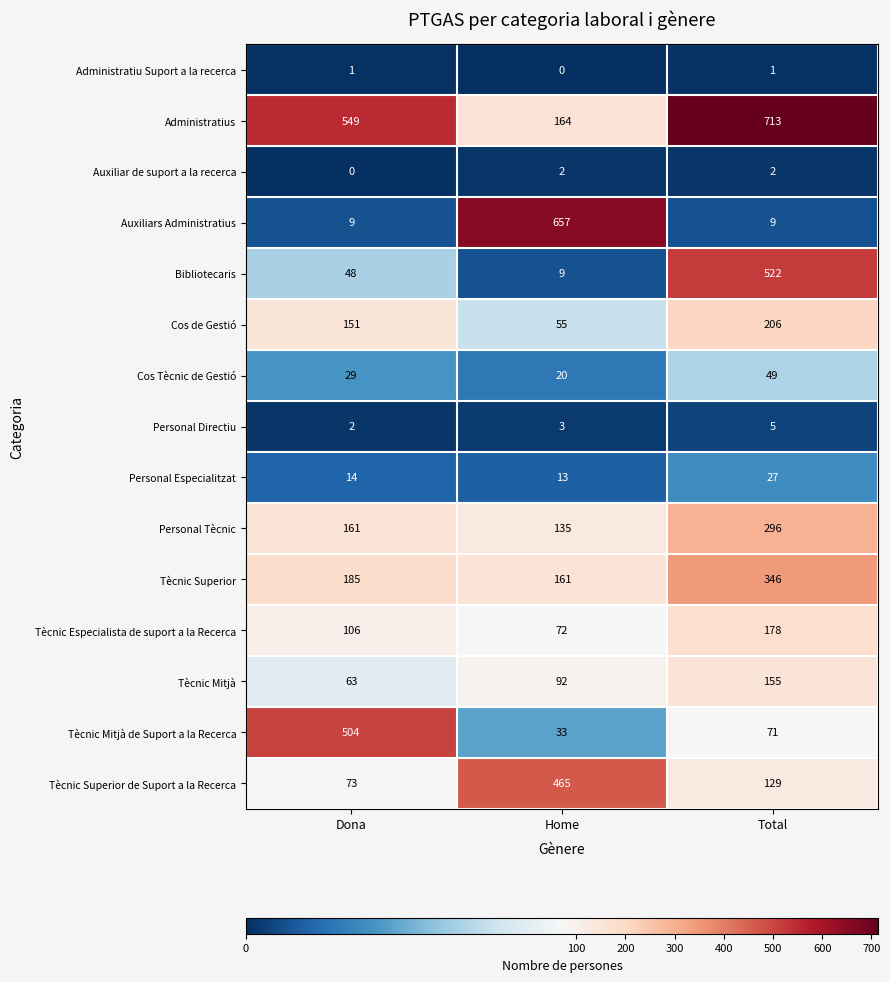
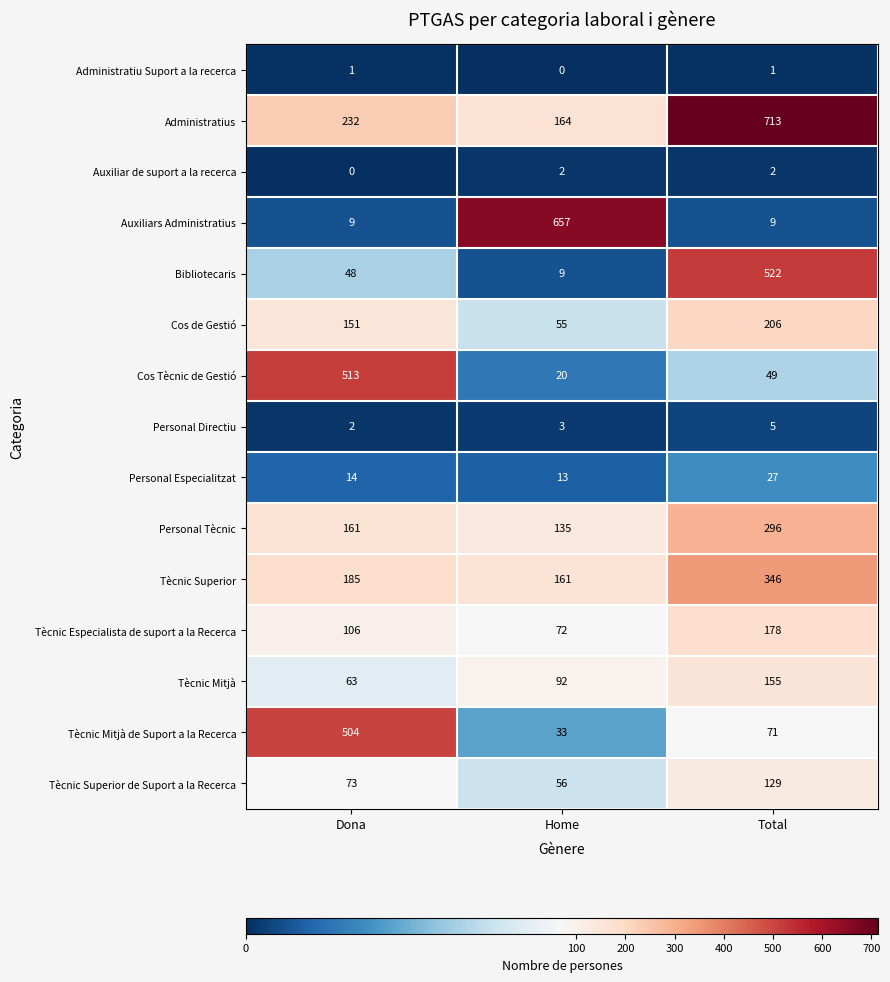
  {
    "Administratiu Suport a la recerca": {
      "Dona": 1,
      "Home": 0,
      "Total": 1
    },
    "Administratius": {
-     "Dona": 549,
+     "Dona": 232,
      "Home": 164,
      "Total": 713
    },
    "Auxiliar de suport a la recerca": {
      "Dona": 0,
      "Home": 2,
      "Total": 2
    },
    "Auxiliars Administratius": {
      "Dona": 9,
      "Home": 657,
      "Total": 9
    },
    "Bibliotecaris": {
      "Dona": 48,
      "Home": 9,
      "Total": 522
    },
    "Cos de Gestió": {
      "Dona": 151,
      "Home": 55,
      "Total": 206
    },
    "Cos Tècnic de Gestió": {
-     "Dona": 29,
+     "Dona": 513,
      "Home": 20,
      "Total": 49
    },
    "Personal Directiu": {
      "Dona": 2,
      "Home": 3,
      "Total": 5
    },
    "Personal Especialitzat": {
      "Dona": 14,
      "Home": 13,
      "Total": 27
    },
    "Personal Tècnic": {
      "Dona": 161,
      "Home": 135,
      "Total": 296
    },
    "Tècnic Superior": {
      "Dona": 185,
      "Home": 161,
      "Total": 346
    },
    "Tècnic Especialista de suport a la Recerca": {
      "Dona": 106,
      "Home": 72,
      "Total": 178
    },
    "Tècnic Mitjà": {
      "Dona": 63,
      "Home": 92,
      "Total": 155
    },
    "Tècnic Mitjà de Suport a la Recerca": {
      "Dona": 504,
      "Home": 33,
      "Total": 71
    },
    "Tècnic Superior de Suport a la Recerca": {
      "Dona": 73,
-     "Home": 465,
+     "Home": 56,
      "Total": 129
    }
  }
